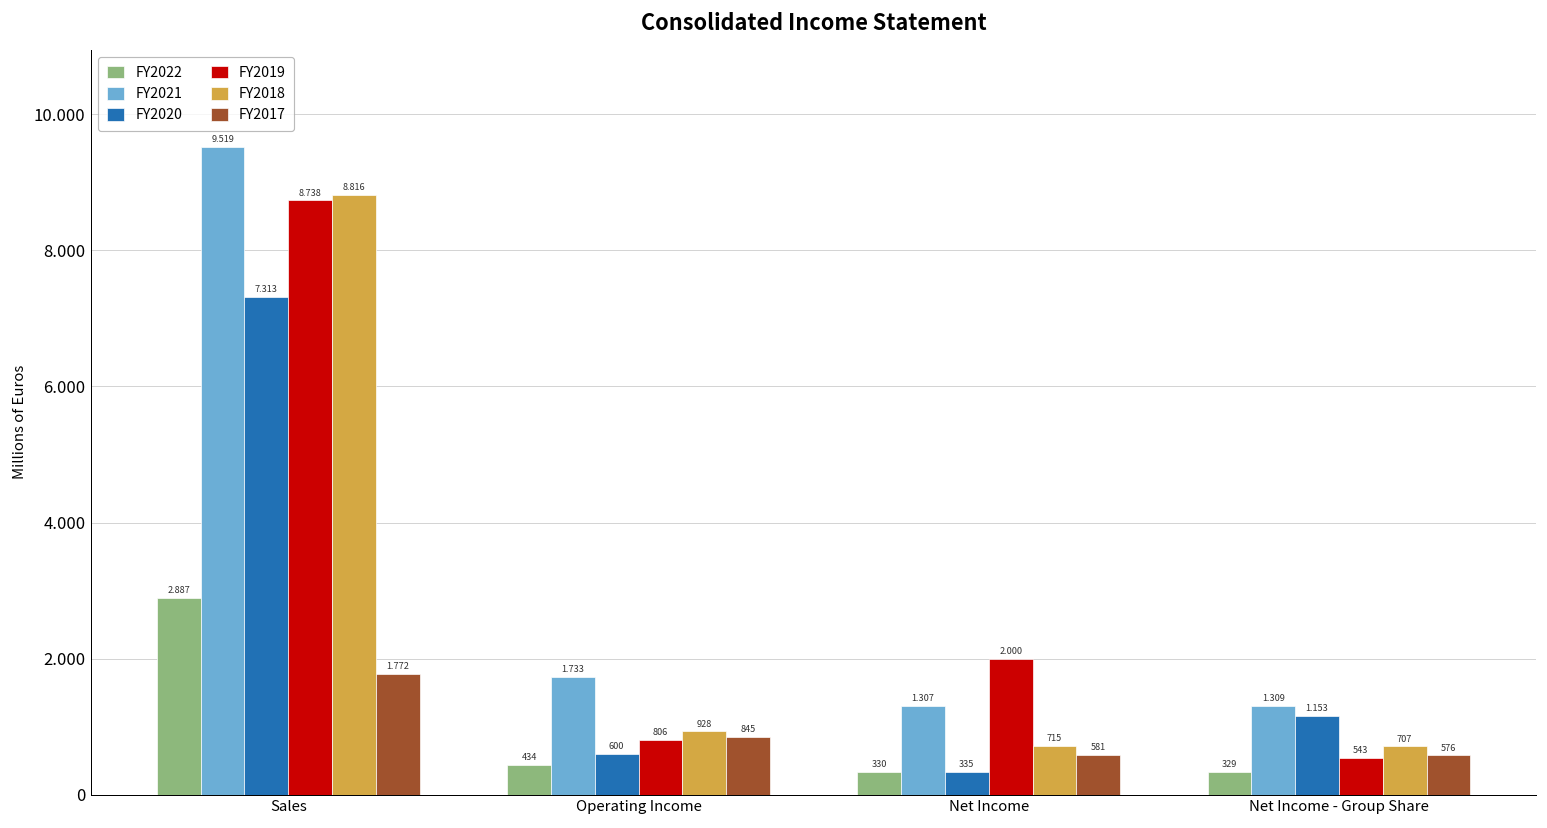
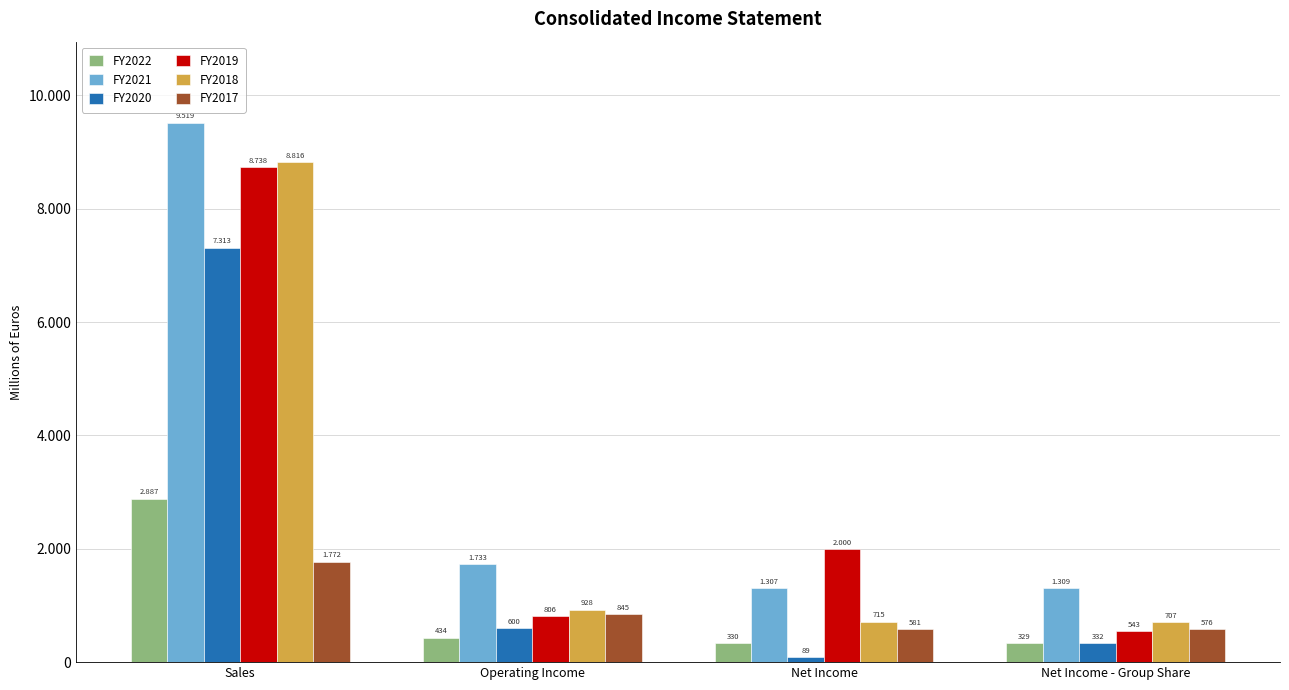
  {
    "FY2022": {
      "Operating Income": 434,
      "Net Income": 330,
      "Net Income - Group Share": 329
    },
    "FY2020": {
      "Operating Income": 600,
-     "Net Income": 335,
-     "Net Income - Group Share": 1.153
+     "Net Income": 89,
+     "Net Income - Group Share": 332
    },
    "FY2019": {
      "Operating Income": 806,
      "Net Income - Group Share": 543
    },
    "FY2018": {
      "Operating Income": 928,
      "Net Income": 715,
      "Net Income - Group Share": 707
    },
    "FY2017": {
      "Operating Income": 845,
      "Net Income": 581,
      "Net Income - Group Share": 576
    }
  }
